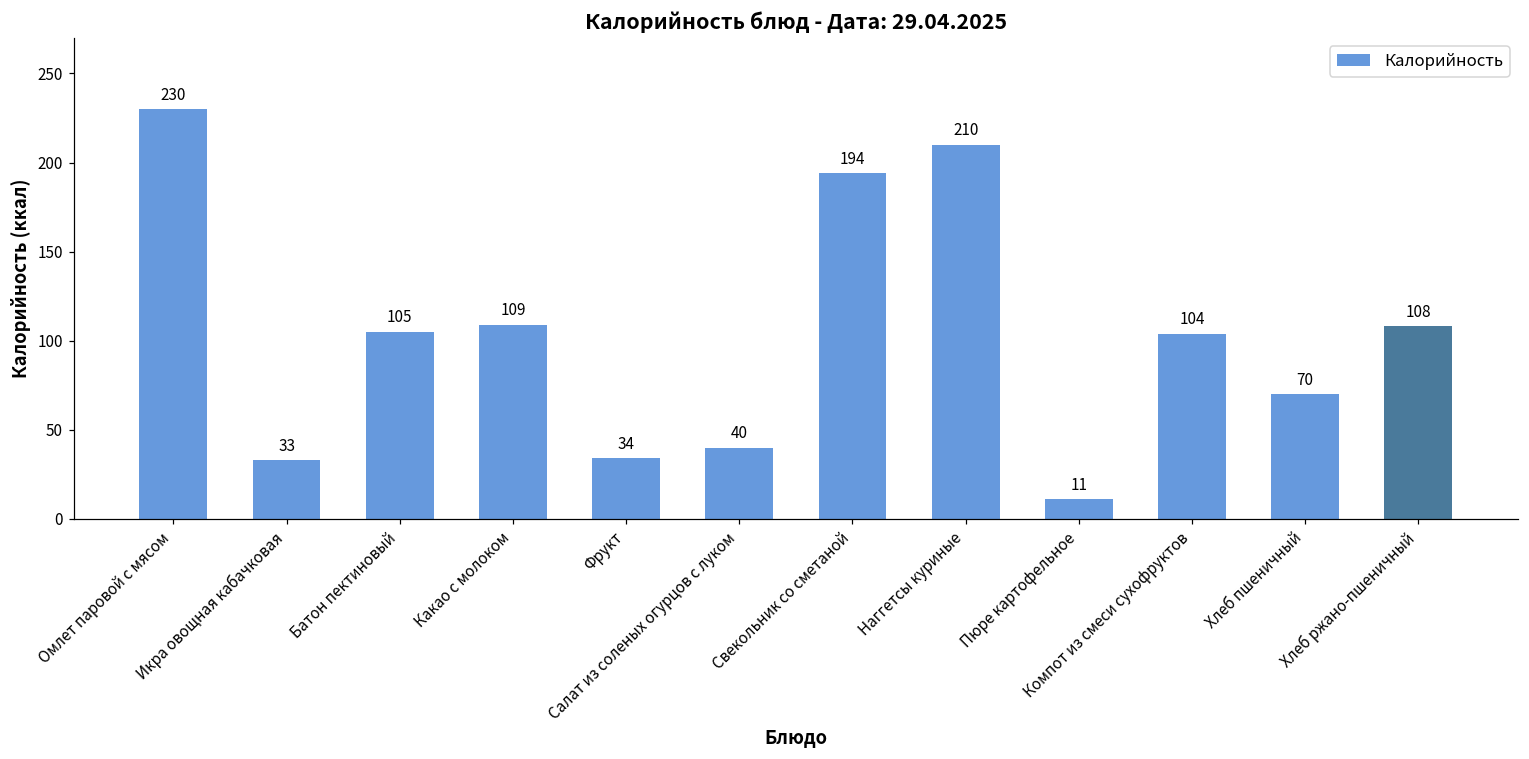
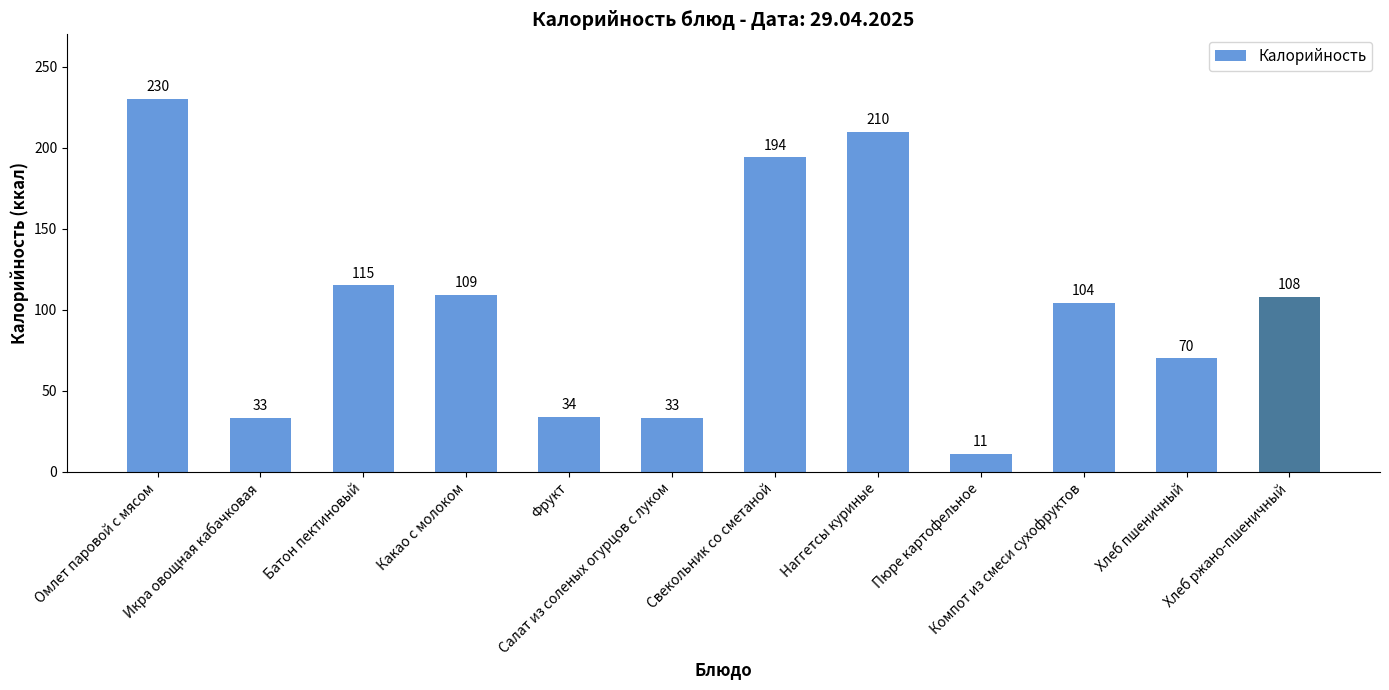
  {
    "Омлет паровой с мясом": 230,
    "Икра овощная кабачковая": 33,
-   "Батон пектиновый": 105,
+   "Батон пектиновый": 115,
    "Какао с молоком": 109,
    "Фрукт": 34,
-   "Салат из соленых огурцов с луком": 40,
+   "Салат из соленых огурцов с луком": 33,
    "Свекольник со сметаной": 194,
    "Наггетсы куриные": 210,
    "Пюре картофельное": 11,
    "Компот из смеси сухофруктов": 104,
    "Хлеб пшеничный": 70,
    "Хлеб ржано-пшеничный": 108
  }
